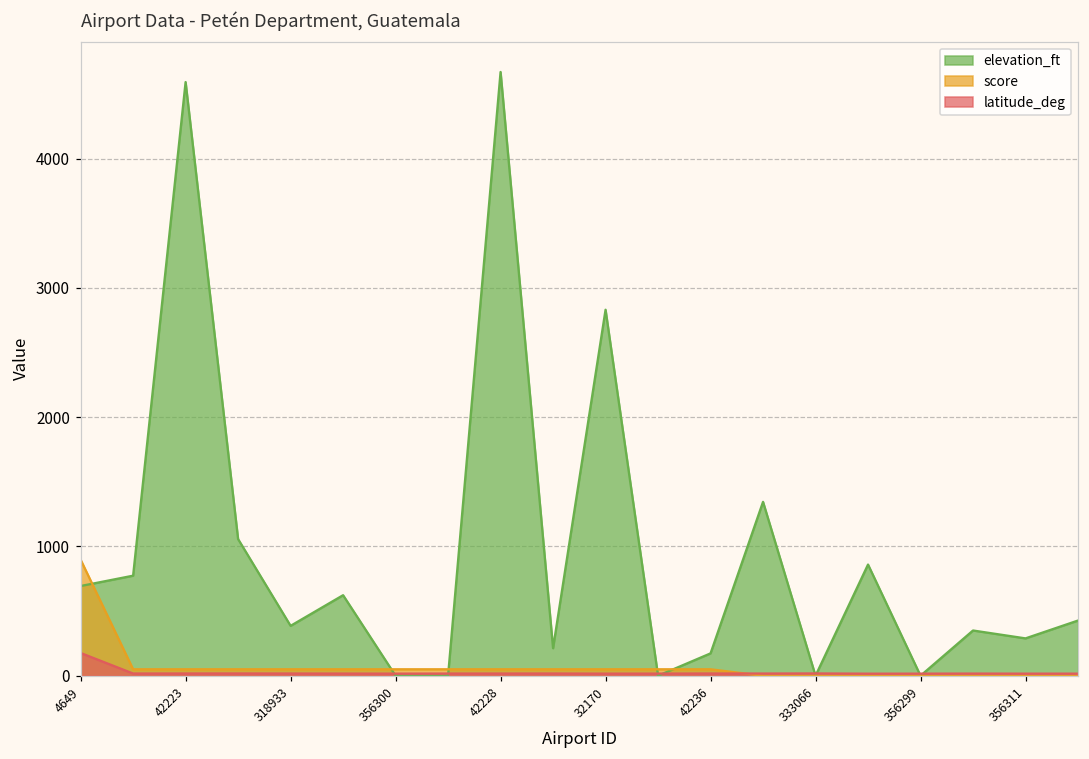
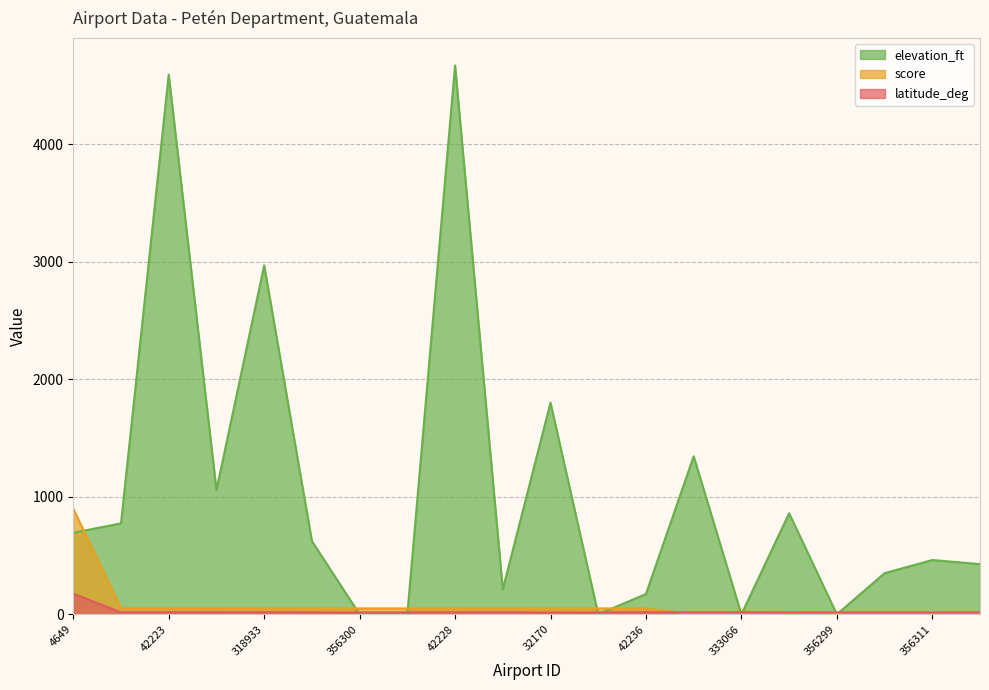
  {
    "elevation_ft": {
      "4649": 690,
      "42223": 4590,
-     "318933": 390,
+     "318933": 2970,
      "42228": 4670,
-     "32170": 2830,
+     "32170": 1800,
      "42236": 170,
-     "356311": 290
+     "356311": 460
    },
    "score": {
      "4649": 900,
      "42223": 50,
      "318933": 50,
      "356300": 50,
      "42228": 50,
      "32170": 50,
      "42236": 50
    },
    "latitude_deg": {
      "4649": 180,
      "42223": 20,
      "318933": 20,
      "42228": 20,
      "32170": 20,
      "42236": 20
    }
  }
